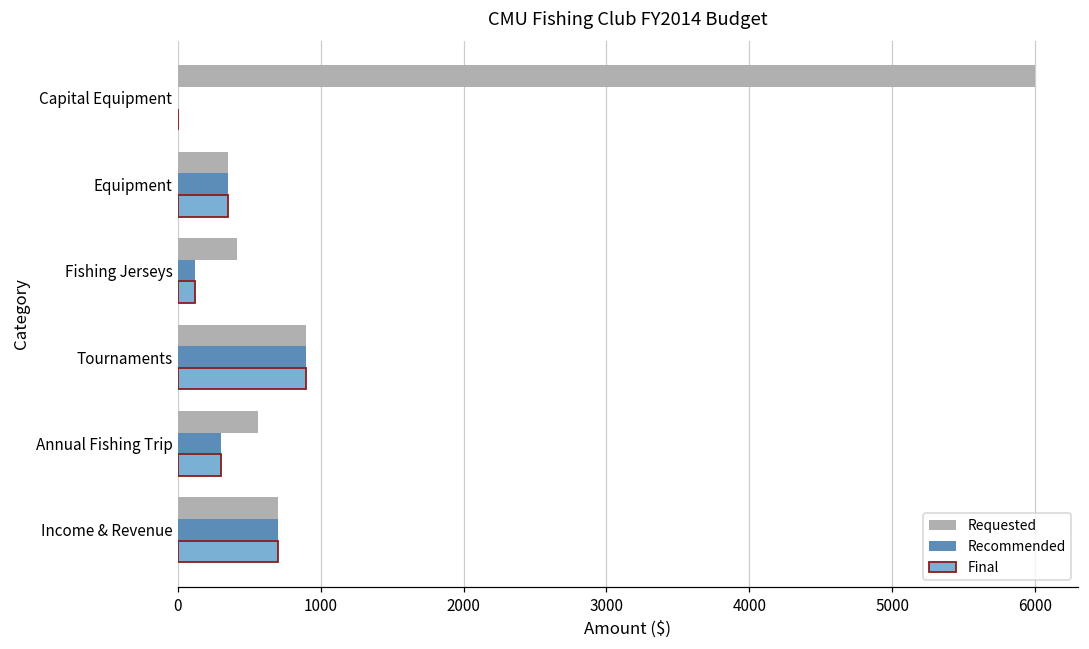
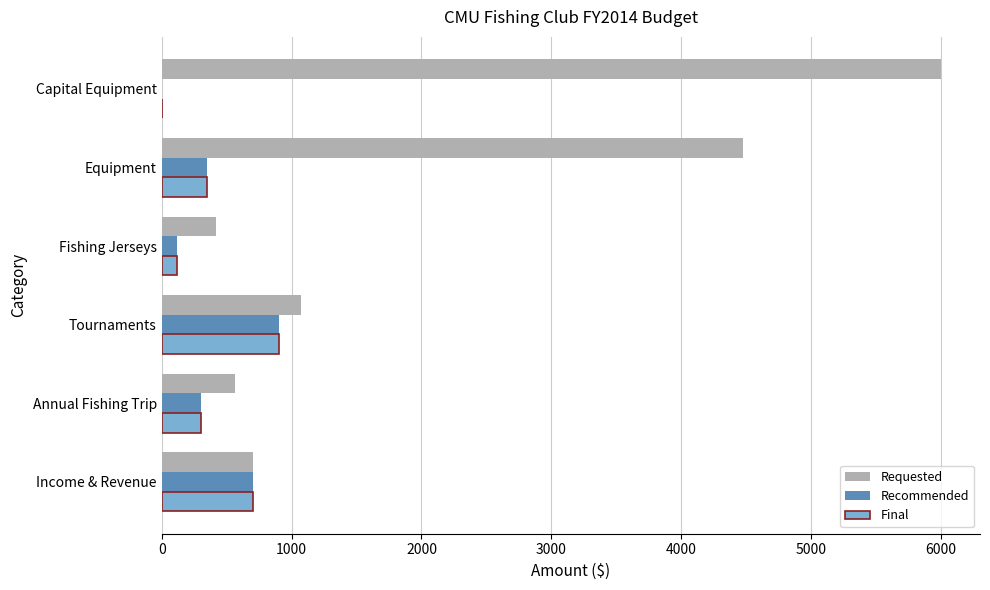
  {
    "Requested": {
      "Capital Equipment": 6000,
-     "Equipment": 350,
+     "Equipment": 4470,
      "Fishing Jerseys": 420,
-     "Tournaments": 900,
+     "Tournaments": 1070,
      "Annual Fishing Trip": 560,
      "Income & Revenue": 700
    }
  }
